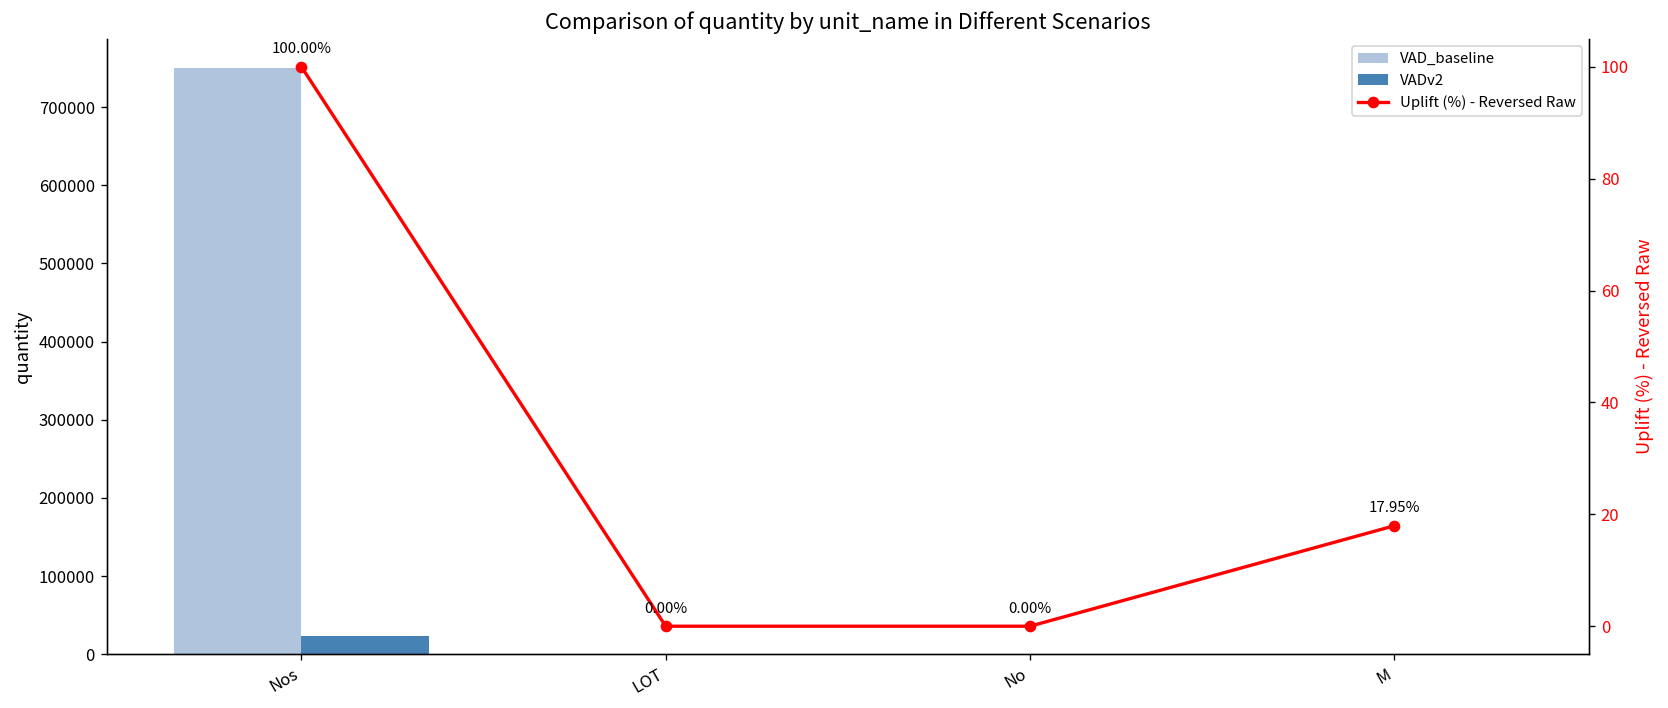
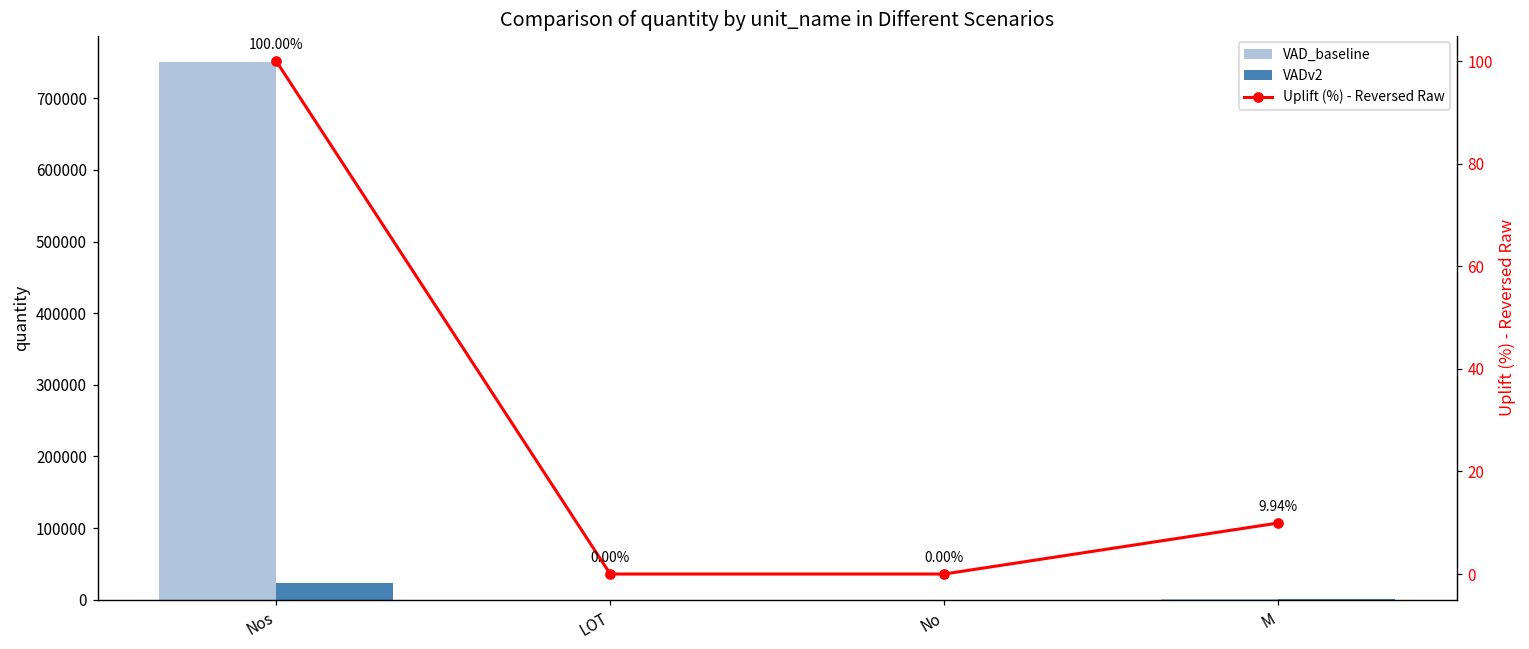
  {
    "Uplift (%) - Reversed Raw": {
      "Nos": "100.00%",
      "LOT": "0.00%",
      "No": "0.00%",
-     "M": "17.95%"
+     "M": "9.94%"
    }
  }
